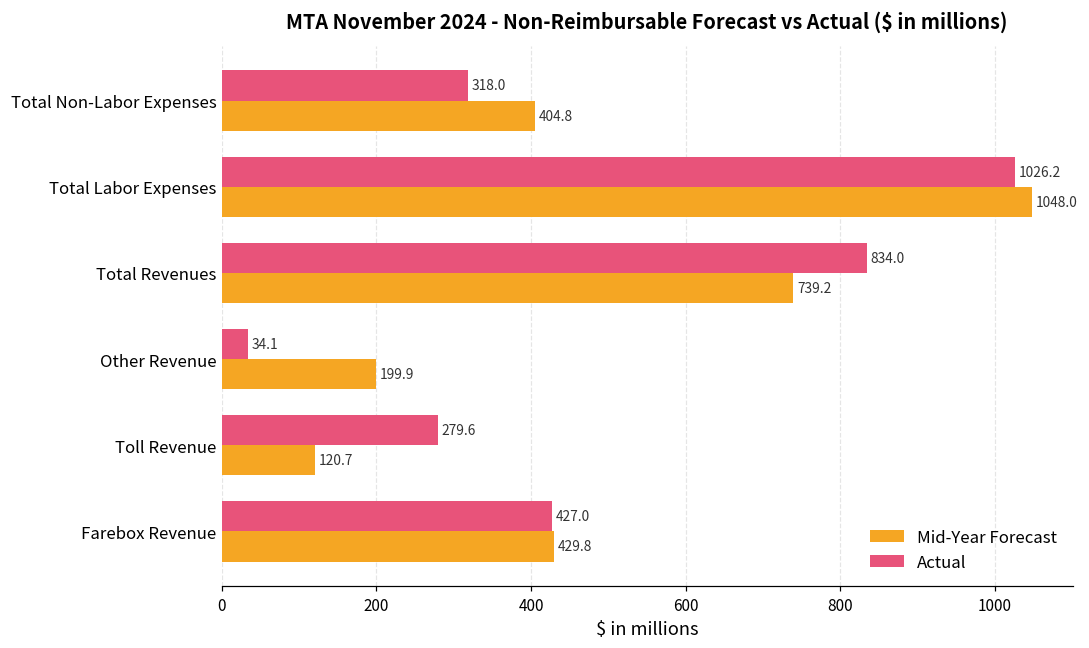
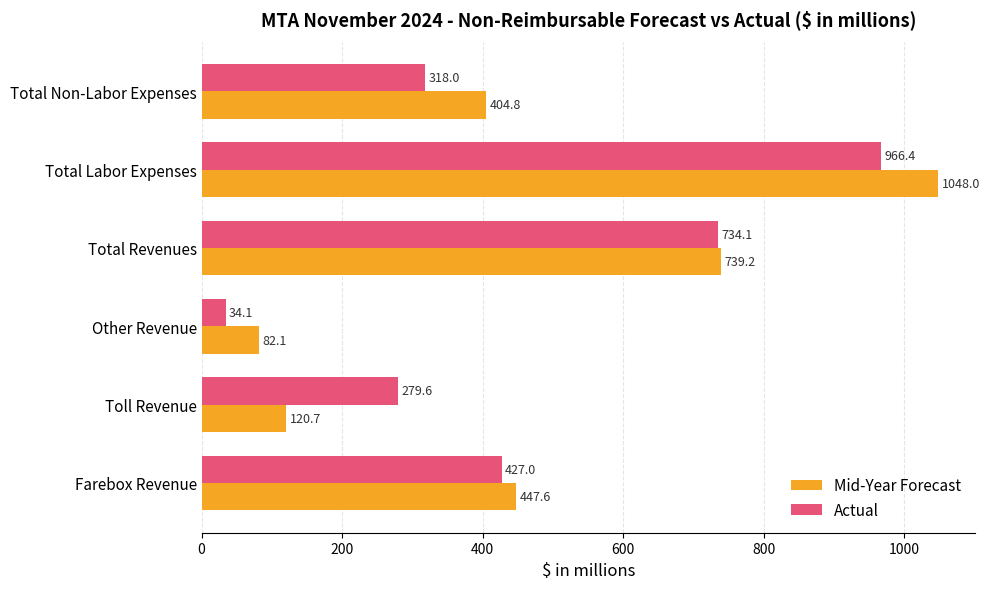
  {
    "Mid-Year Forecast": {
      "Total Non-Labor Expenses": 404.8,
      "Total Labor Expenses": 1048.0,
      "Total Revenues": 739.2,
-     "Other Revenue": 199.9,
+     "Other Revenue": 82.1,
      "Toll Revenue": 120.7,
-     "Farebox Revenue": 429.8
+     "Farebox Revenue": 447.6
    },
    "Actual": {
      "Total Non-Labor Expenses": 318.0,
-     "Total Labor Expenses": 1026.2,
-     "Total Revenues": 834.0,
+     "Total Labor Expenses": 966.4,
+     "Total Revenues": 734.1,
      "Other Revenue": 34.1,
      "Toll Revenue": 279.6,
      "Farebox Revenue": 427.0
    }
  }
